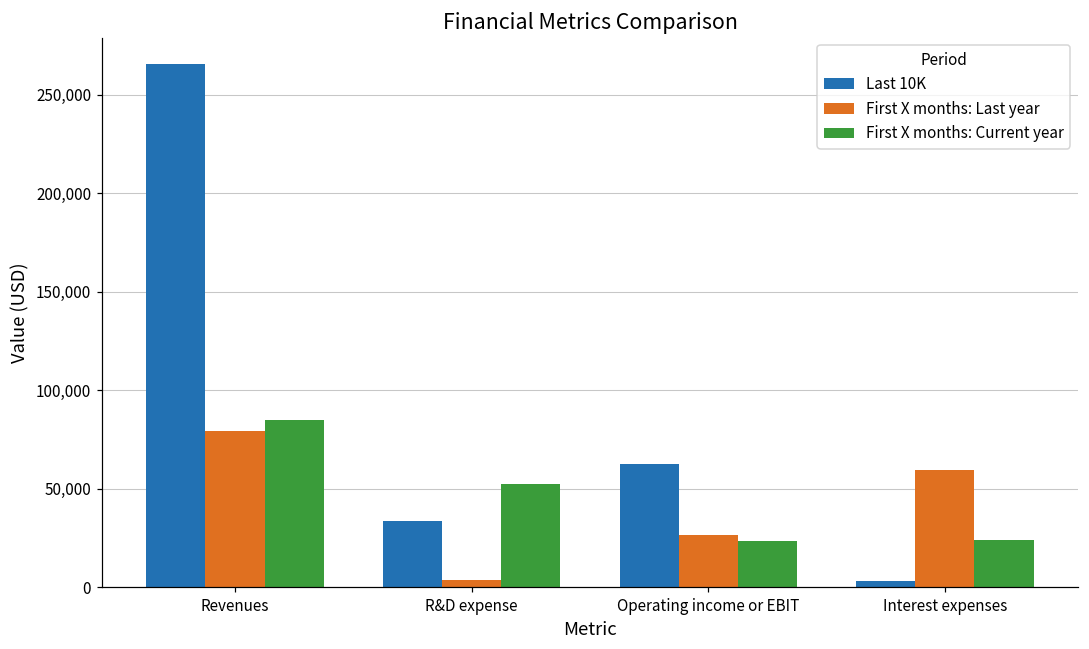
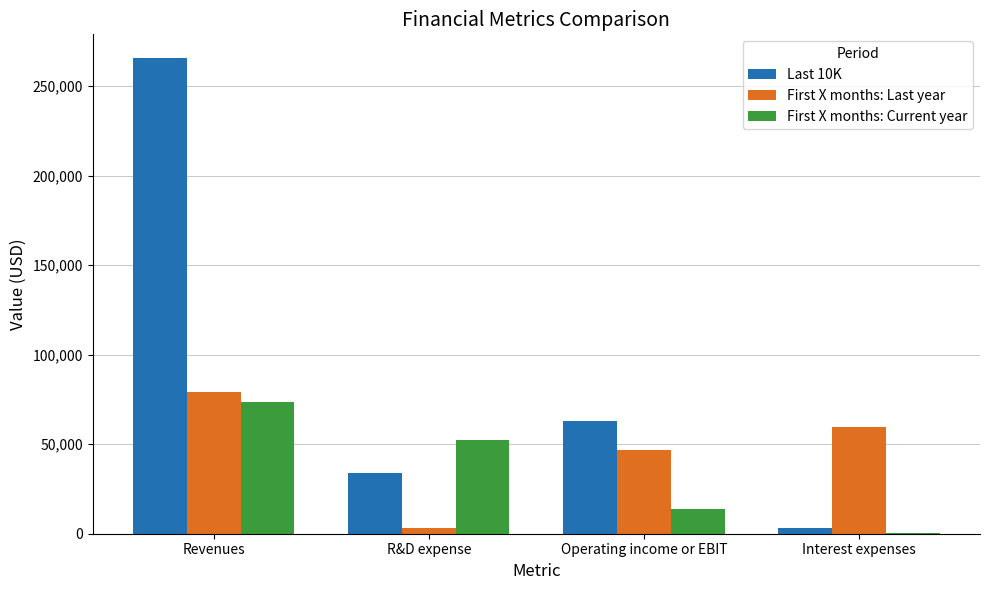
  {
    "Last 10K": {
      "Revenues": "266,000",
      "R&D expense": "34,000",
      "Operating income or EBIT": "63,000",
      "Interest expenses": "3,000"
    },
    "First X months: Last year": {
      "Revenues": "79,000",
      "R&D expense": "3,000",
-     "Operating income or EBIT": "26,000",
+     "Operating income or EBIT": "47,000",
      "Interest expenses": "60,000"
    },
    "First X months: Current year": {
-     "Revenues": "85,000",
+     "Revenues": "73,000",
      "R&D expense": "52,000",
-     "Operating income or EBIT": "23,000",
-     "Interest expenses": "24,000"
+     "Operating income or EBIT": "14,000",
+     "Interest expenses": "0"
    }
  }
